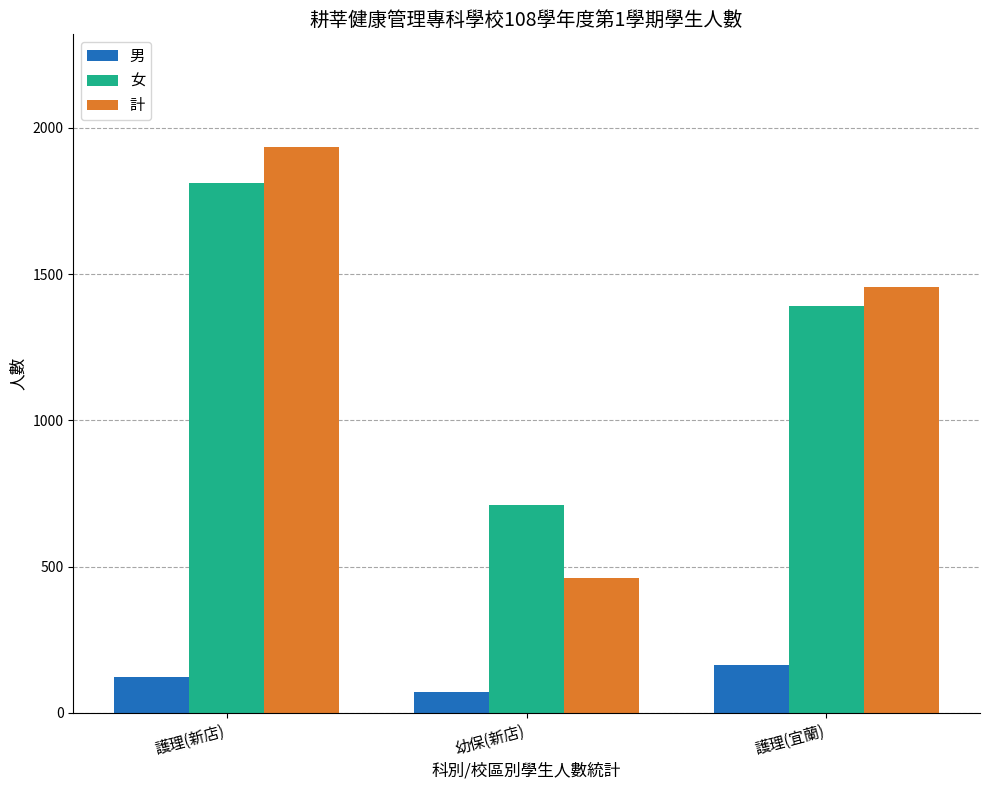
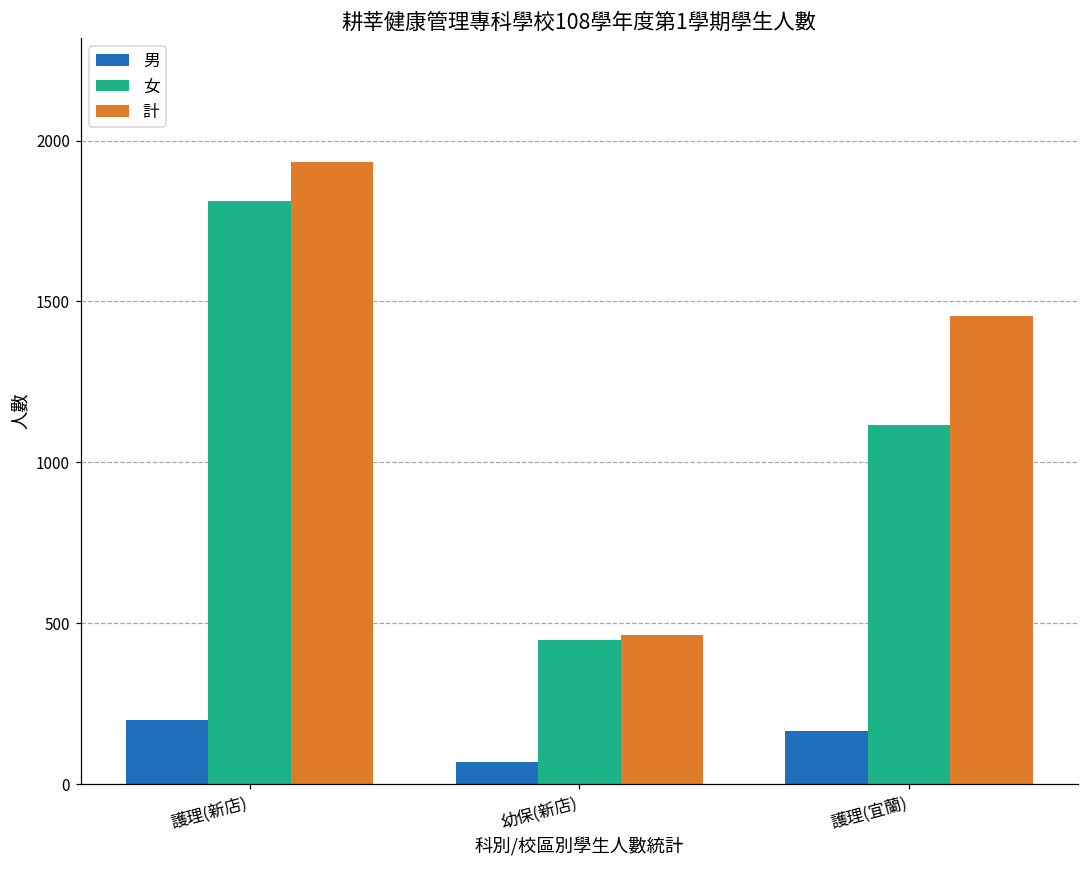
  {
    "男": {
-     "護理(新店)": 120,
+     "護理(新店)": 200,
      "幼保(新店)": 70,
      "護理(宜蘭)": 160
    },
    "女": {
      "護理(新店)": 1810,
-     "幼保(新店)": 710,
-     "護理(宜蘭)": 1390
+     "幼保(新店)": 450,
+     "護理(宜蘭)": 1120
    },
    "計": {
      "護理(新店)": 1930,
      "幼保(新店)": 460,
      "護理(宜蘭)": 1460
    }
  }
